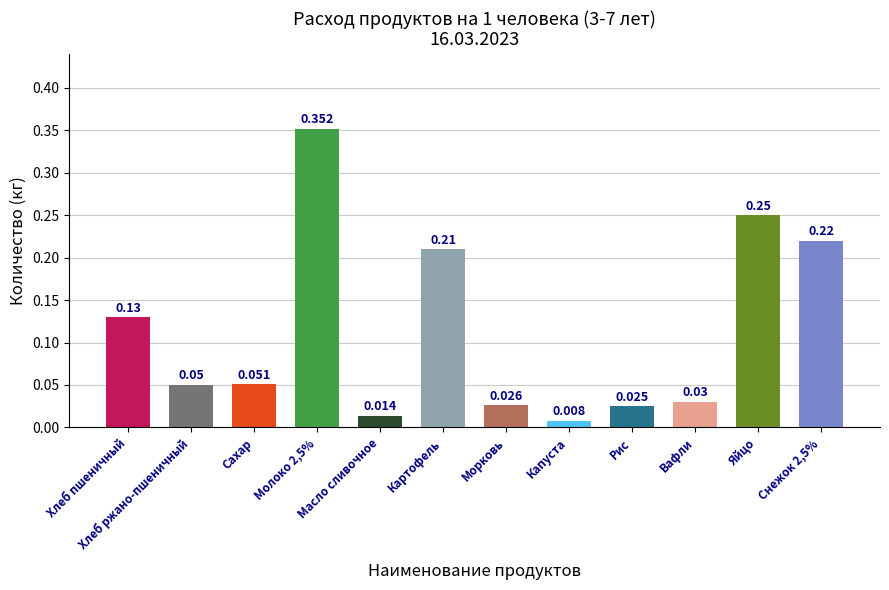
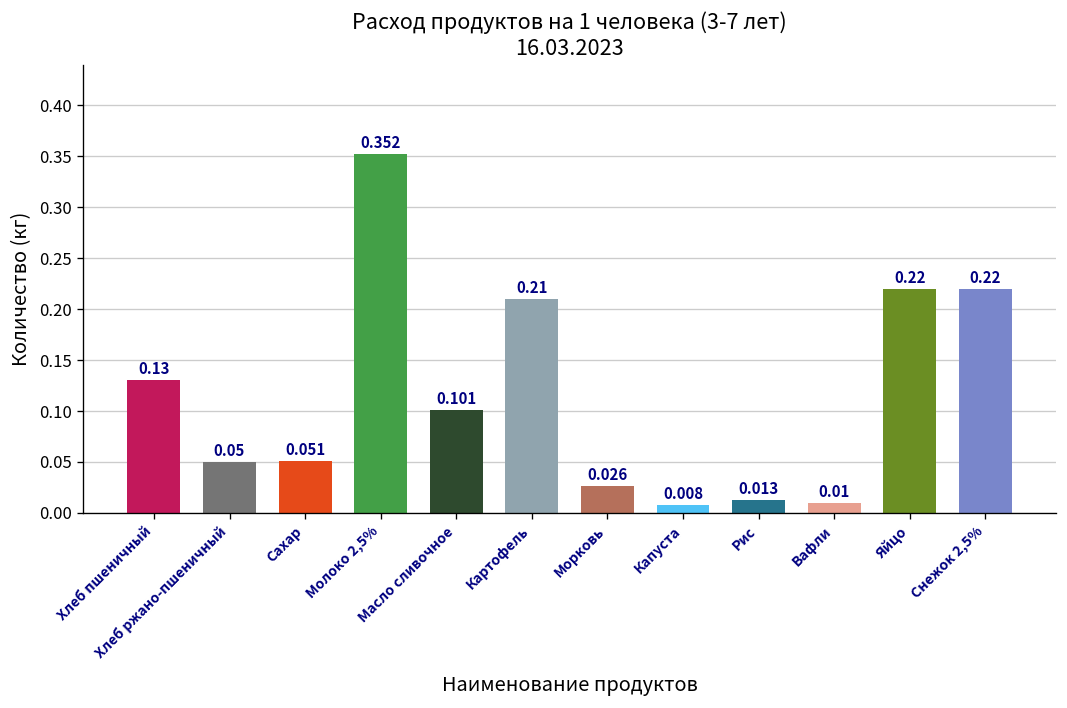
  {
    "Хлеб пшеничный": 0.13,
    "Хлеб ржано-пшеничный": 0.05,
    "Сахар": 0.051,
    "Молоко 2,5%": 0.352,
-   "Масло сливочное": 0.014,
+   "Масло сливочное": 0.101,
    "Картофель": 0.21,
    "Морковь": 0.026,
    "Капуста": 0.008,
-   "Рис": 0.025,
-   "Вафли": 0.03,
-   "Яйцо": 0.25,
+   "Рис": 0.013,
+   "Вафли": 0.01,
+   "Яйцо": 0.22,
    "Снежок 2,5%": 0.22
  }
